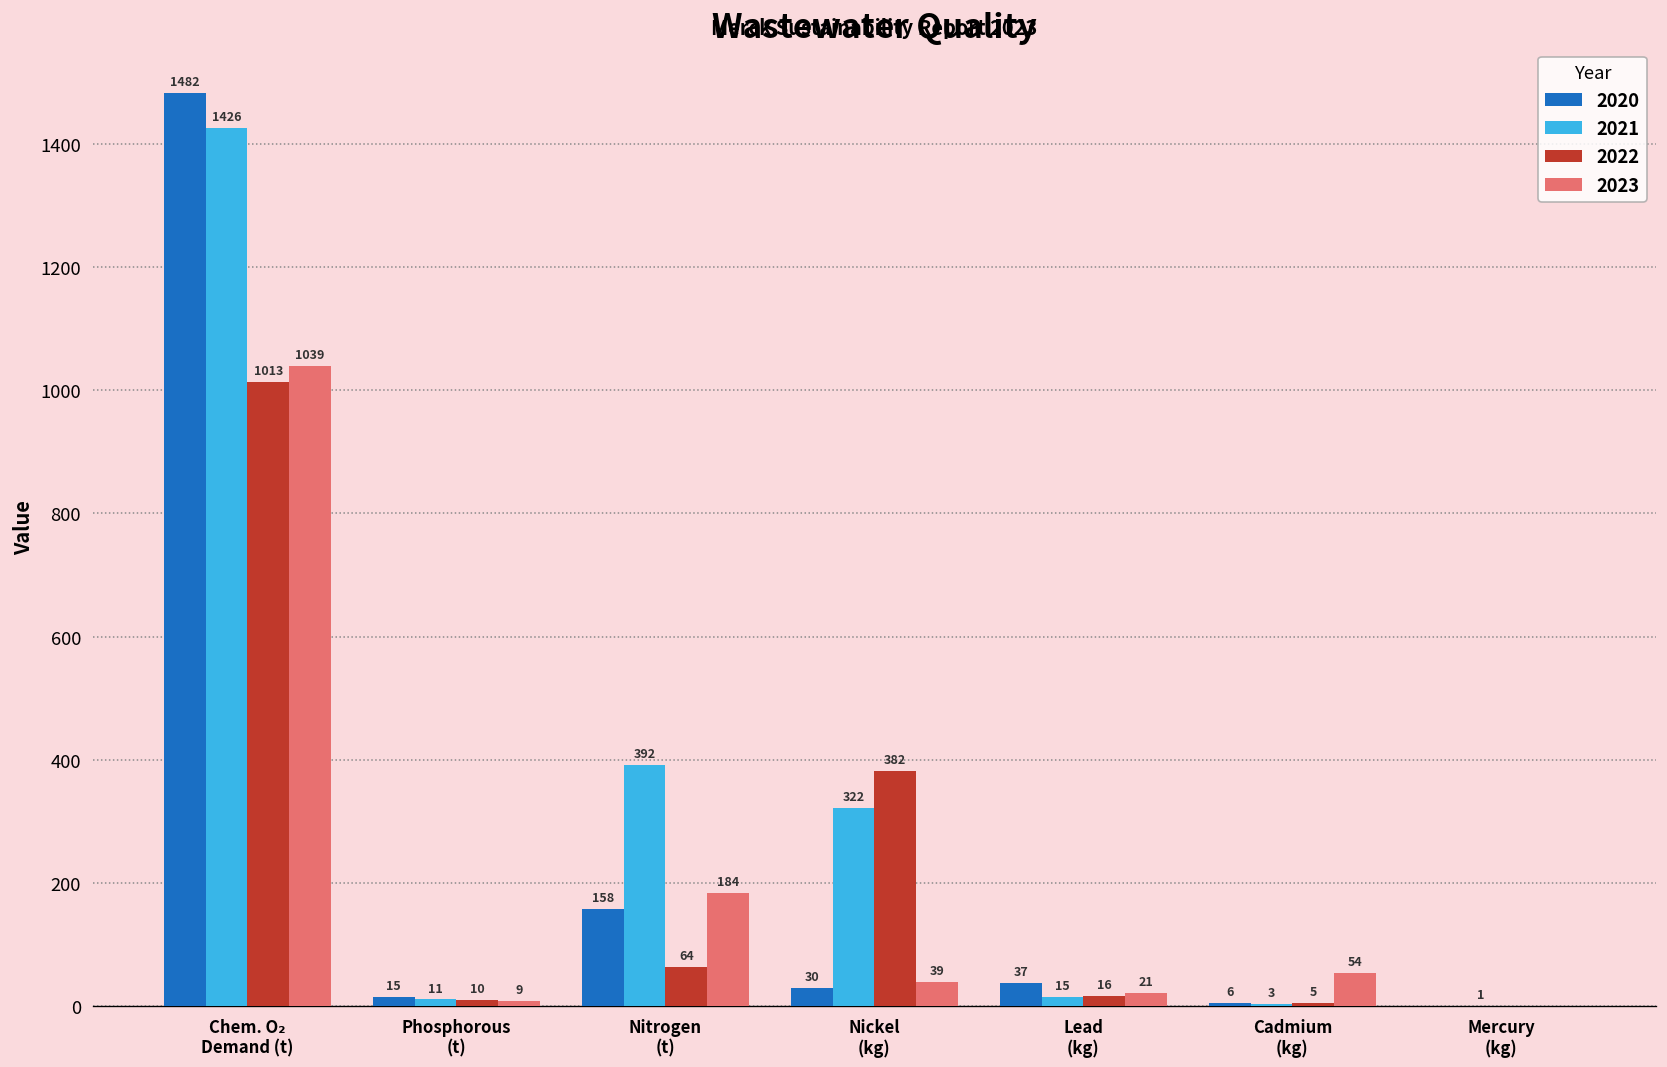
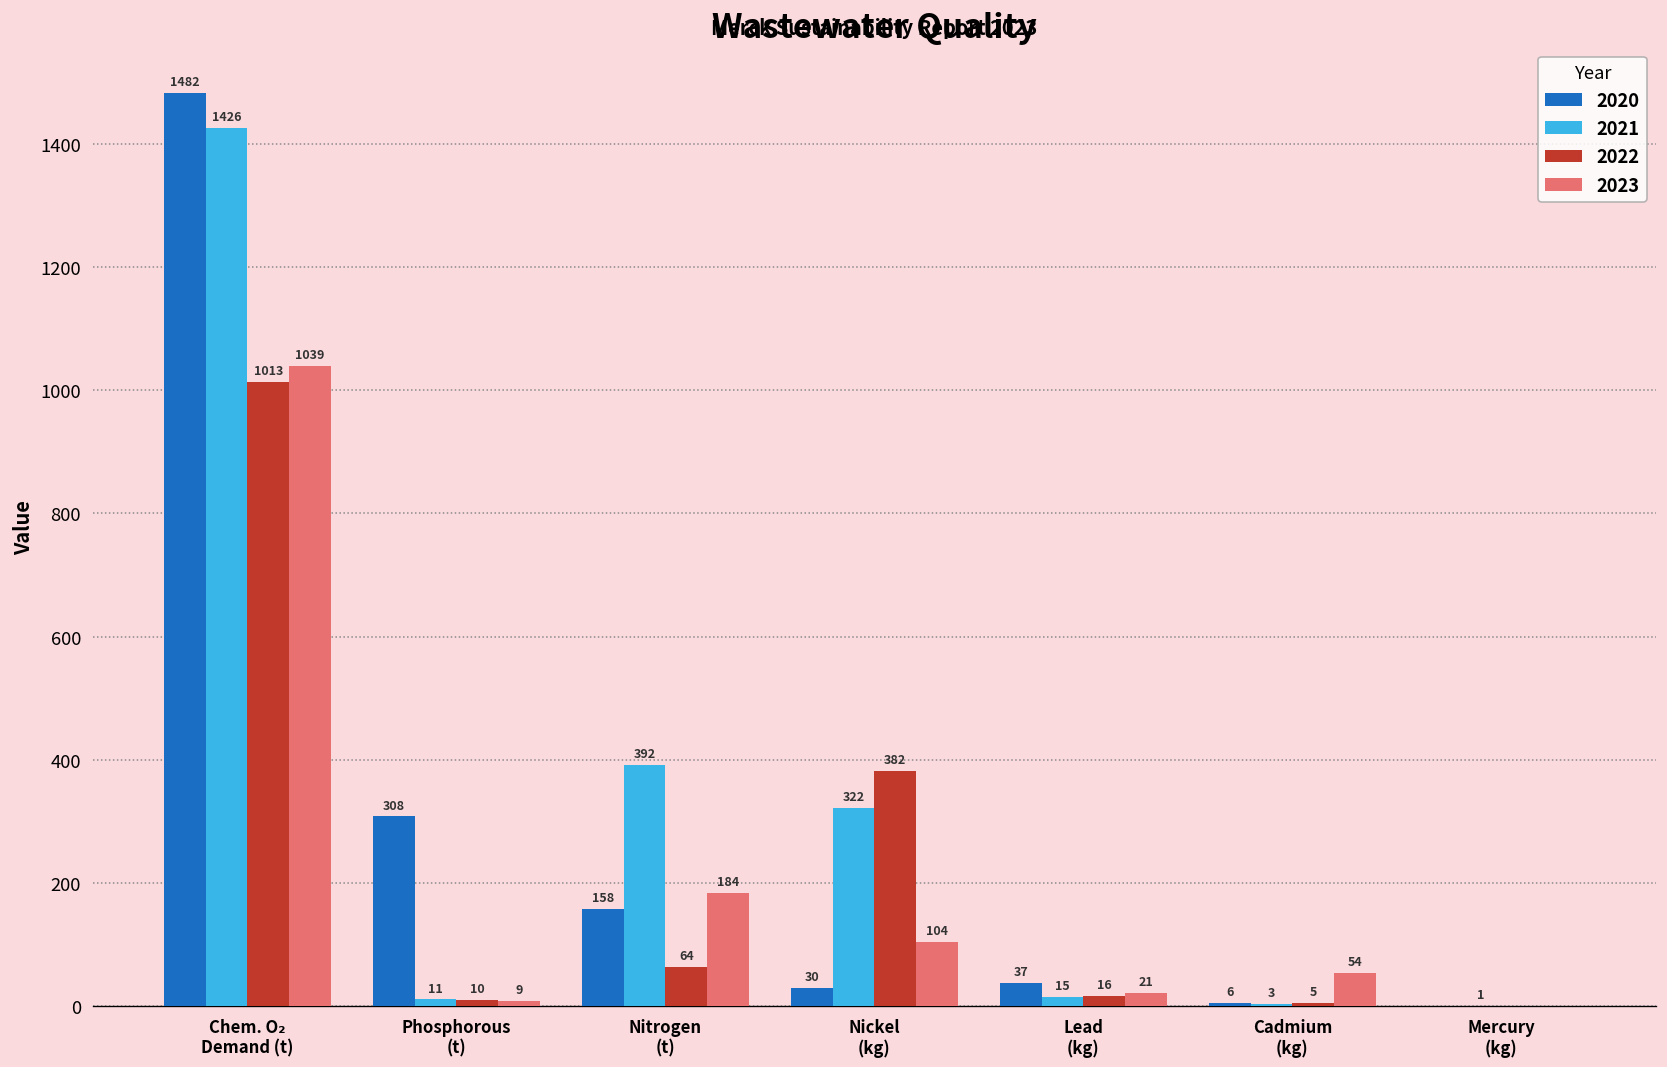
  {
    "2020": {
      "Chem. O₂ Demand (t)": 1482,
-     "Phosphorous (t)": 15,
+     "Phosphorous (t)": 308,
      "Nitrogen (t)": 158,
      "Nickel (kg)": 30,
      "Lead (kg)": 37,
      "Cadmium (kg)": 6
    },
    "2021": {
      "Chem. O₂ Demand (t)": 1426,
      "Phosphorous (t)": 11,
      "Nitrogen (t)": 392,
      "Nickel (kg)": 322,
      "Lead (kg)": 15,
      "Cadmium (kg)": 3,
      "Mercury (kg)": 1
    },
    "2022": {
      "Chem. O₂ Demand (t)": 1013,
      "Phosphorous (t)": 10,
      "Nitrogen (t)": 64,
      "Nickel (kg)": 382,
      "Lead (kg)": 16,
      "Cadmium (kg)": 5
    },
    "2023": {
      "Chem. O₂ Demand (t)": 1039,
      "Phosphorous (t)": 9,
      "Nitrogen (t)": 184,
-     "Nickel (kg)": 39,
+     "Nickel (kg)": 104,
      "Lead (kg)": 21,
      "Cadmium (kg)": 54
    }
  }
